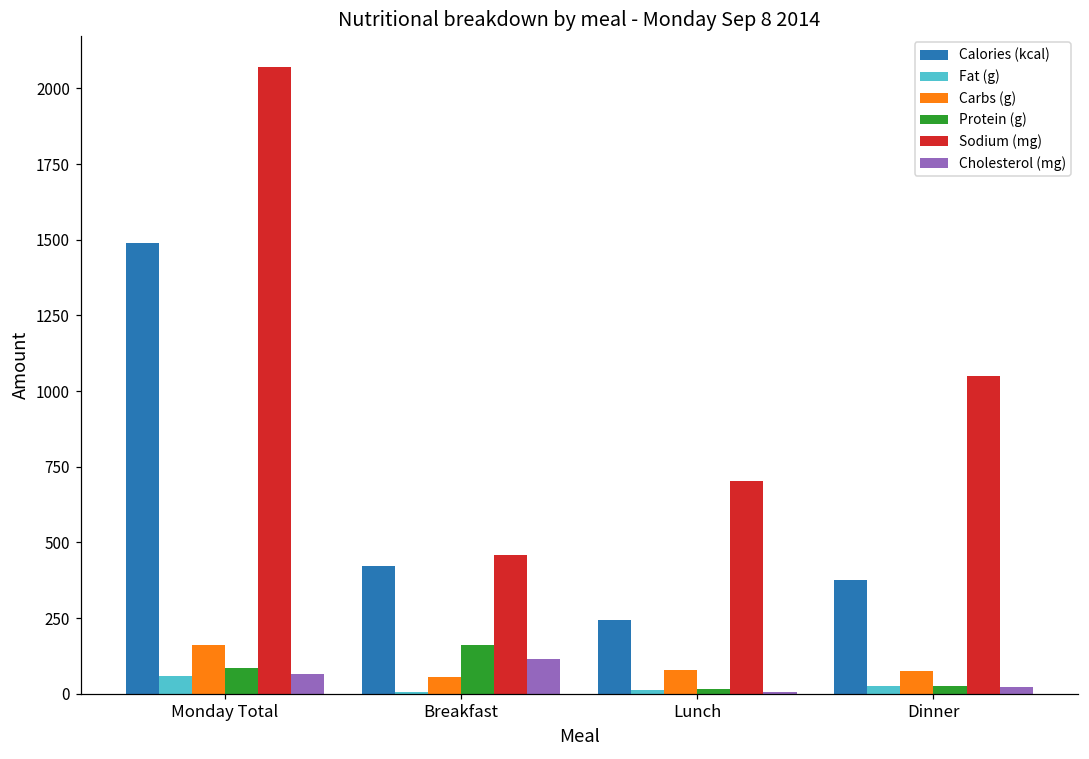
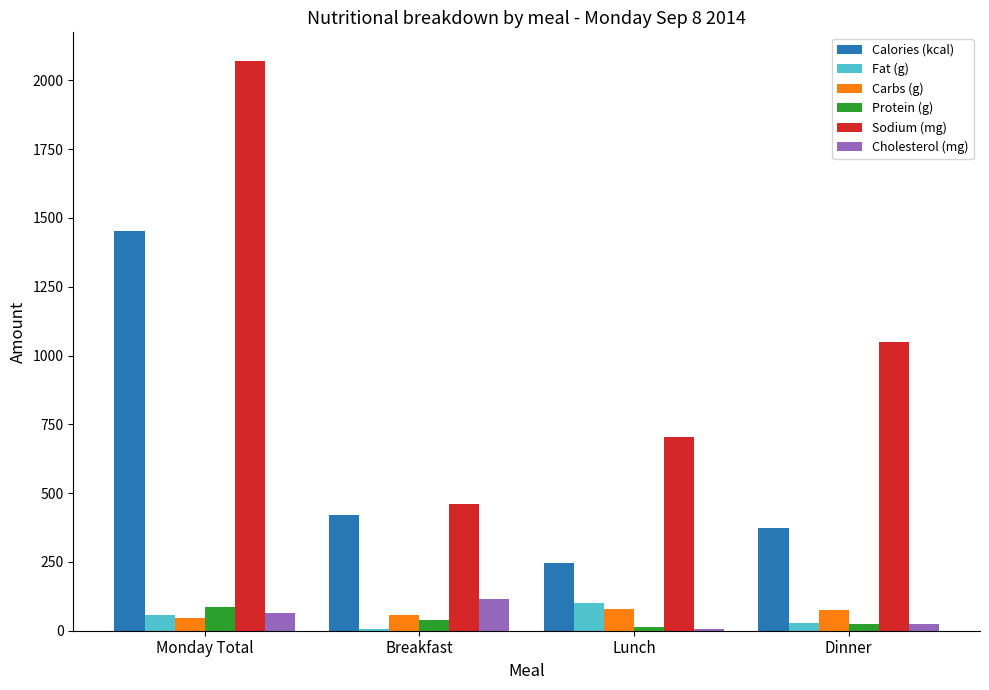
  {
    "Calories (kcal)": {
-     "Monday Total": 1490,
+     "Monday Total": 1450,
      "Breakfast": 420,
      "Lunch": 250,
      "Dinner": 380
    },
    "Fat (g)": {
      "Monday Total": 60,
-     "Lunch": 10,
+     "Lunch": 100,
      "Dinner": 30
    },
    "Carbs (g)": {
-     "Monday Total": 160,
+     "Monday Total": 50,
      "Breakfast": 60,
      "Lunch": 80,
      "Dinner": 80
    },
    "Protein (g)": {
      "Monday Total": 80,
-     "Breakfast": 160,
+     "Breakfast": 40,
      "Lunch": 20,
      "Dinner": 30
    },
    "Sodium (mg)": {
      "Monday Total": 2070,
      "Breakfast": 460,
      "Lunch": 700,
      "Dinner": 1050
    },
    "Cholesterol (mg)": {
      "Monday Total": 70,
      "Breakfast": 110,
      "Dinner": 20
    }
  }
